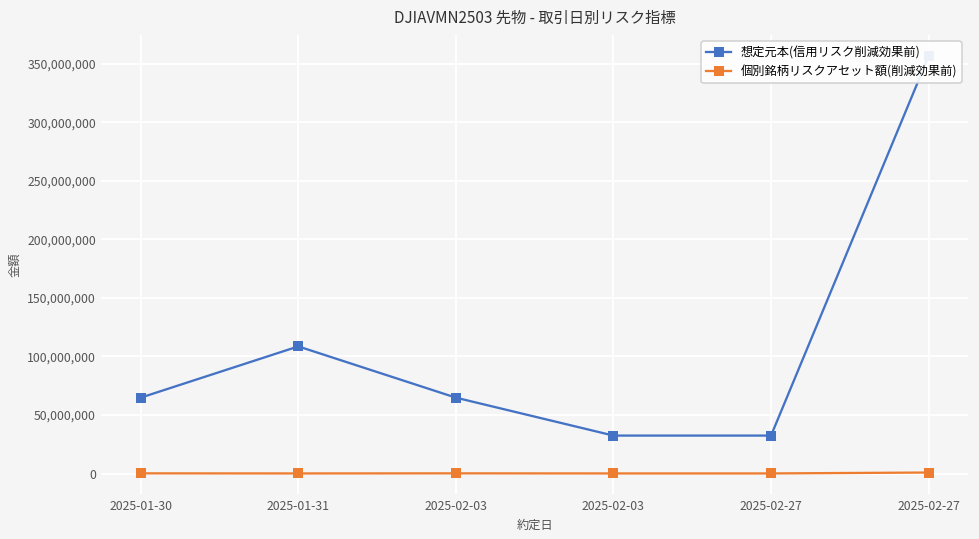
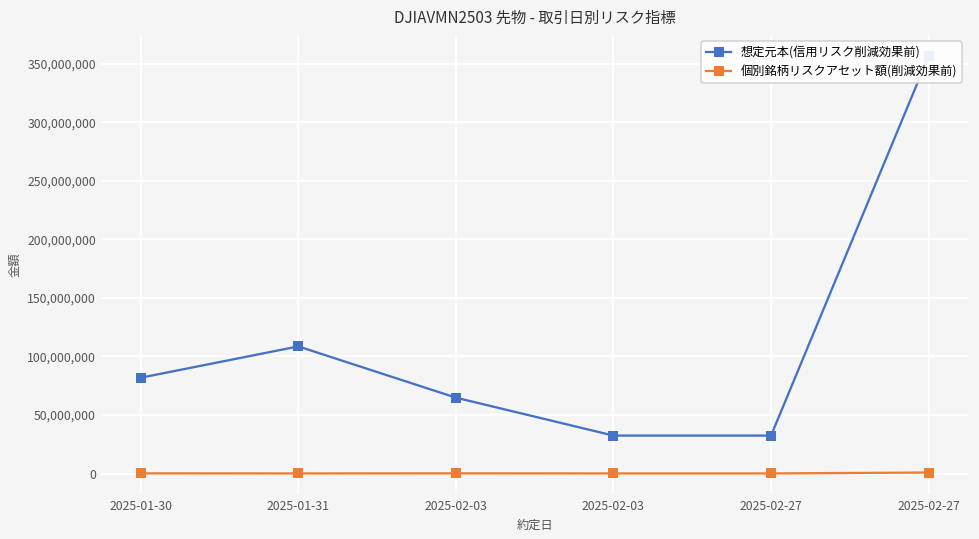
  {
    "想定元本(信用リスク削減効果前)": {
-     "2025-01-30": "65,000,000",
+     "2025-01-30": "82,000,000",
      "2025-01-31": "109,000,000"
    },
    "個別銘柄リスクアセット額(削減効果前)": {
      "2025-01-30": "0",
      "2025-01-31": "0"
    }
  }
